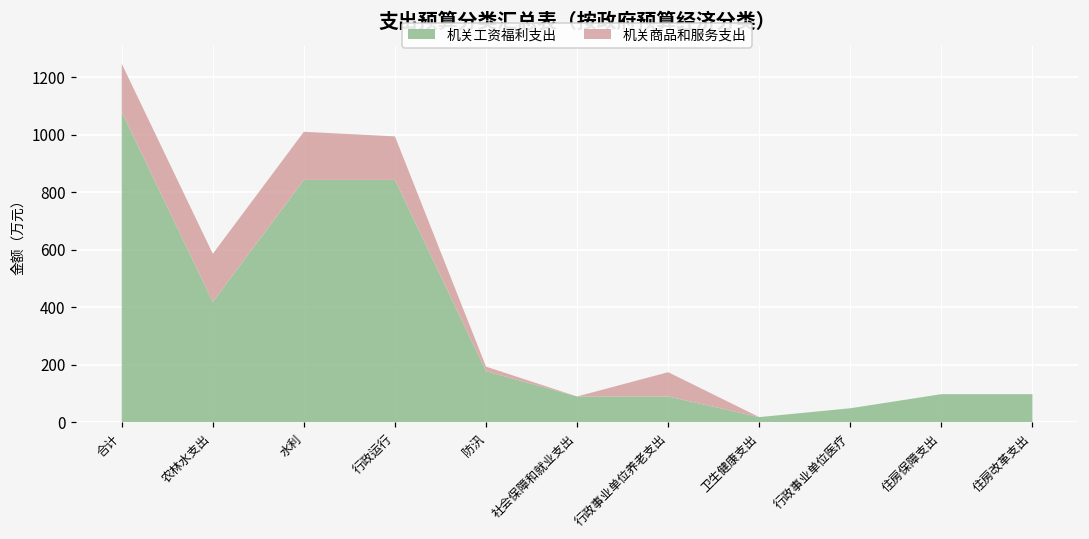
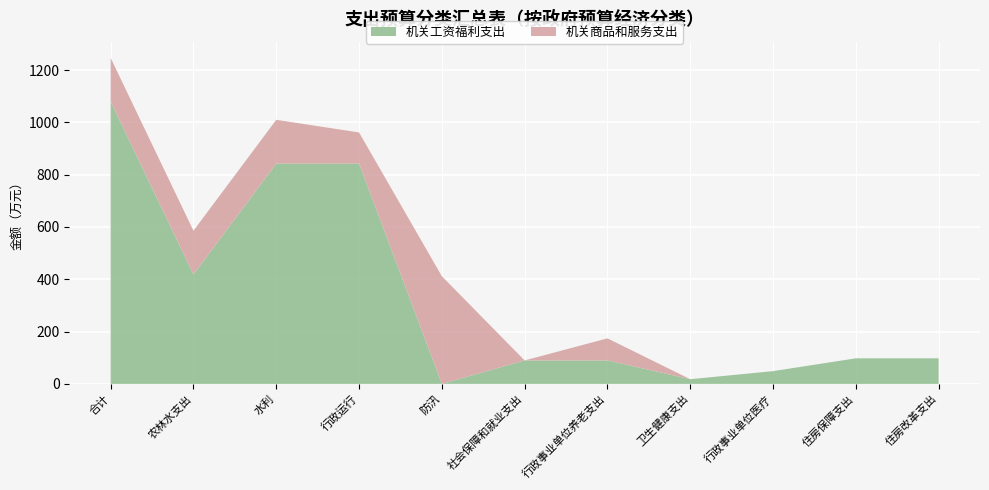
  {
    "机关工资福利支出": {
      "合计": 1080,
      "农林水支出": 420,
      "水利": 840,
      "行政运行": 840,
-     "防汛": 180,
+     "防汛": 0,
      "行政事业单位养老支出": 90
    },
    "机关商品和服务支出": {
      "合计": 170,
      "农林水支出": 170,
      "水利": 170,
-     "行政运行": 150,
-     "防汛": 20,
+     "行政运行": 120,
+     "防汛": 410,
      "行政事业单位养老支出": 80
    }
  }
